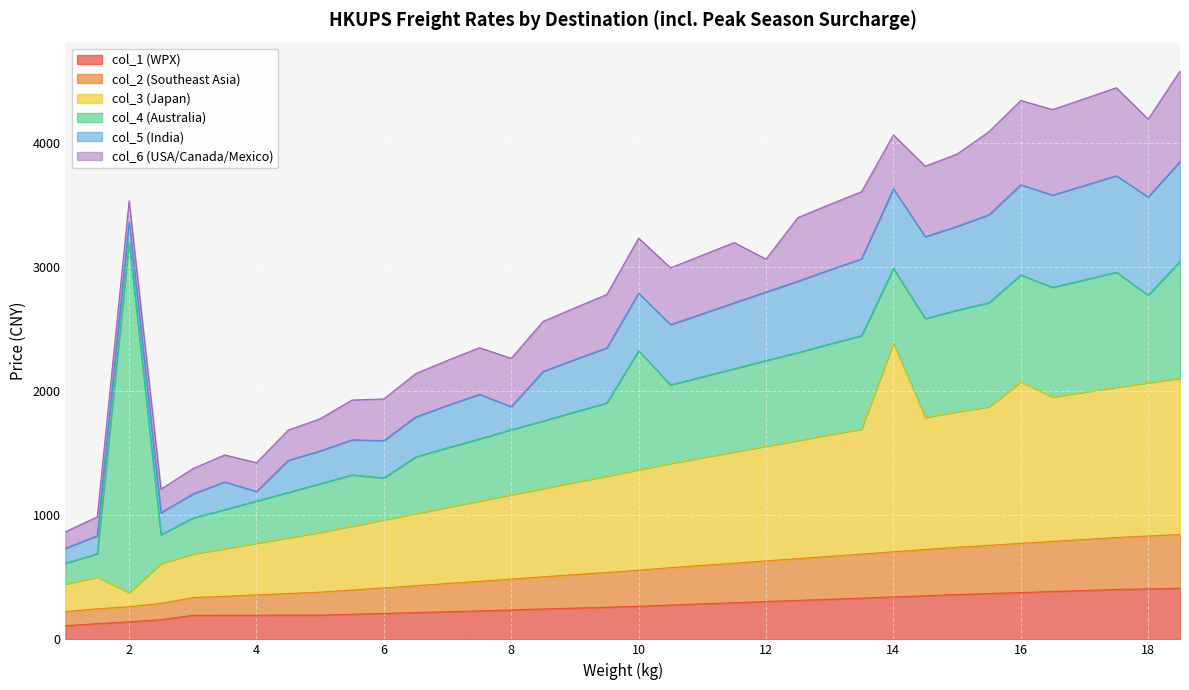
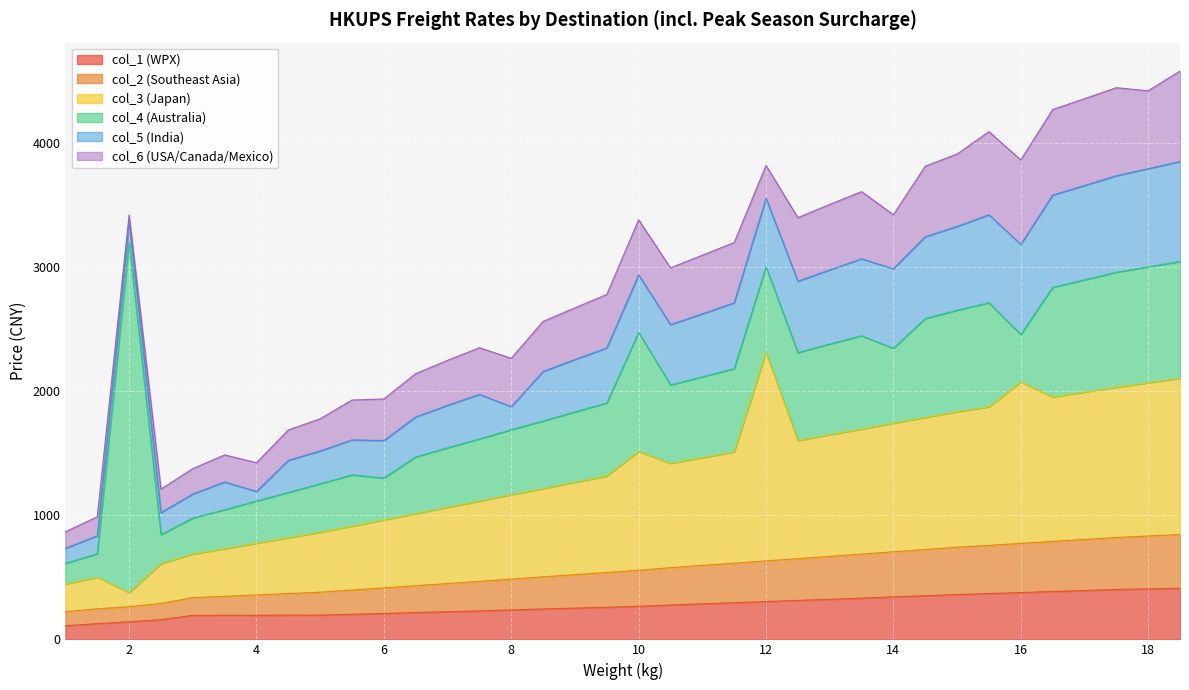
  {
    "col_3 (Japan)": {
      "2": 110,
      "4": 420,
      "6": 550,
      "8": 680,
-     "10": 810,
-     "12": 920,
-     "14": 1680,
+     "10": 960,
+     "12": 1680,
+     "14": 1040,
      "16": 1300,
      "18": 1240
    },
    "col_4 (Australia)": {
      "2": 2830,
      "4": 340,
      "6": 340,
      "8": 520,
      "10": 960,
      "12": 690,
      "14": 600,
-     "16": 860,
-     "18": 710
+     "16": 380,
+     "18": 930
    },
    "col_5 (India)": {
      "2": 160,
      "4": 80,
      "6": 300,
      "8": 190,
      "10": 460,
      "12": 550,
      "14": 640,
      "16": 730,
      "18": 790
    },
    "col_6 (USA/Canada/Mexico)": {
-     "2": 170,
+     "2": 60,
      "4": 230,
      "6": 340,
      "8": 390,
      "10": 440,
      "12": 260,
      "14": 440,
      "16": 680,
      "18": 630
    }
  }
